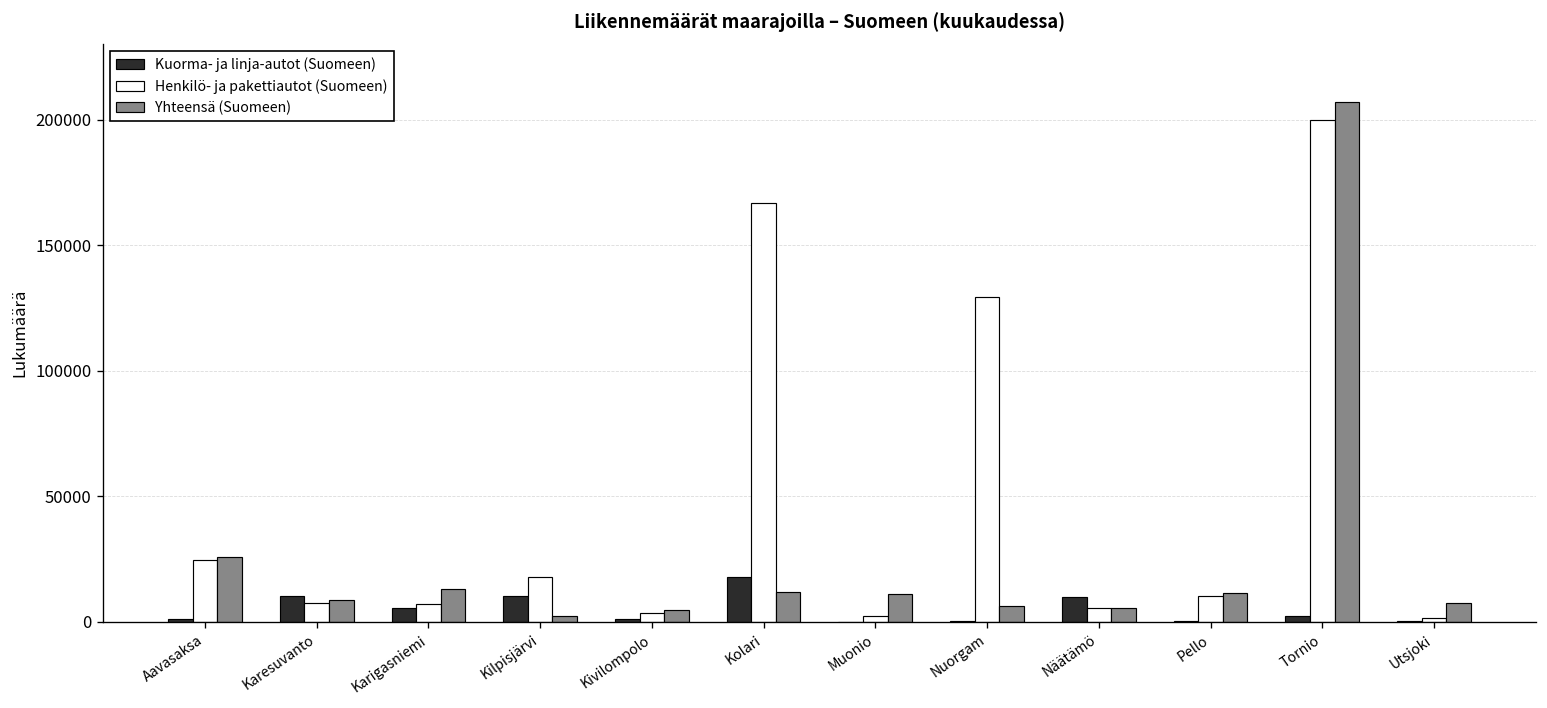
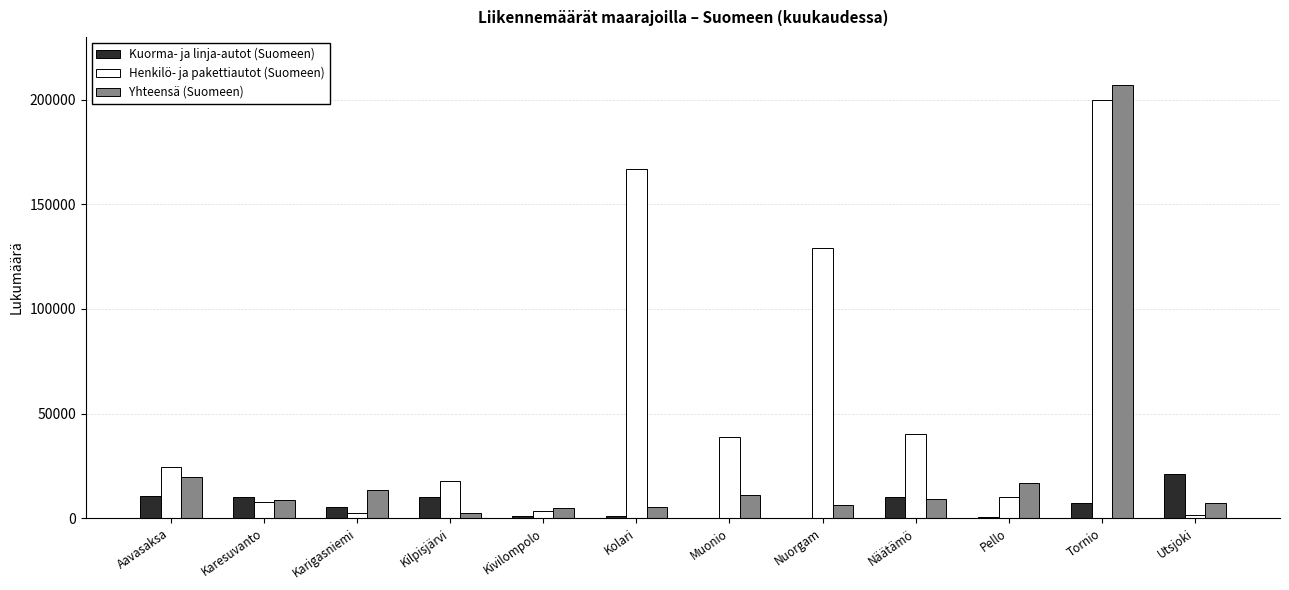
  {
    "Kuorma- ja linja-autot (Suomeen)": {
-     "Aavasaksa": 1000,
+     "Aavasaksa": 11000,
      "Karesuvanto": 10000,
      "Karigasniemi": 6000,
      "Kilpisjärvi": 10000,
-     "Kolari": 18000,
+     "Kolari": 1000,
      "Näätämö": 10000,
-     "Tornio": 2000,
-     "Utsjoki": 0
+     "Tornio": 7000,
+     "Utsjoki": 21000
    },
    "Henkilö- ja pakettiautot (Suomeen)": {
      "Aavasaksa": 25000,
      "Karesuvanto": 8000,
-     "Karigasniemi": 7000,
+     "Karigasniemi": 3000,
      "Kilpisjärvi": 18000,
      "Kivilompolo": 4000,
      "Kolari": 167000,
-     "Muonio": 2000,
+     "Muonio": 39000,
      "Nuorgam": 129000,
-     "Näätämö": 5000,
+     "Näätämö": 40000,
      "Pello": 10000,
      "Tornio": 200000,
      "Utsjoki": 2000
    },
    "Yhteensä (Suomeen)": {
-     "Aavasaksa": 26000,
+     "Aavasaksa": 19000,
      "Karesuvanto": 9000,
      "Karigasniemi": 13000,
      "Kilpisjärvi": 2000,
      "Kivilompolo": 5000,
-     "Kolari": 12000,
+     "Kolari": 5000,
      "Muonio": 11000,
      "Nuorgam": 6000,
-     "Näätämö": 5000,
-     "Pello": 11000,
+     "Näätämö": 9000,
+     "Pello": 17000,
      "Tornio": 207000,
      "Utsjoki": 7000
    }
  }
